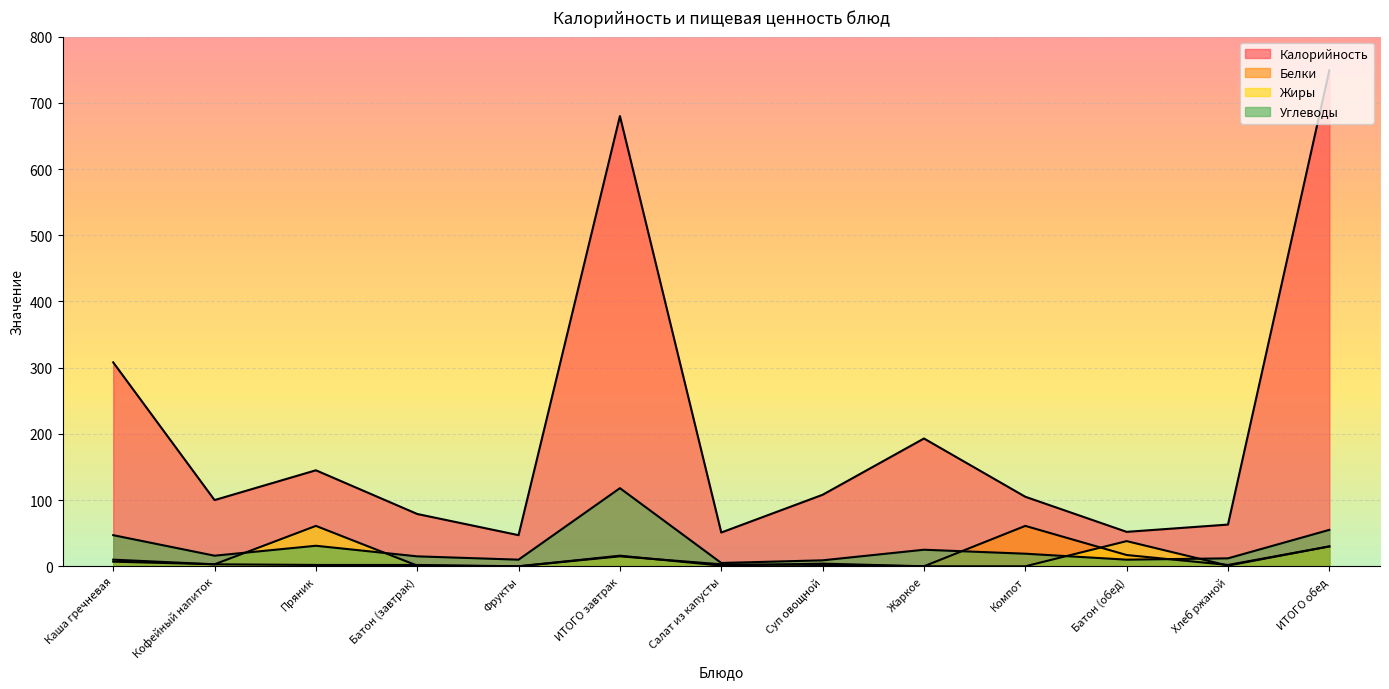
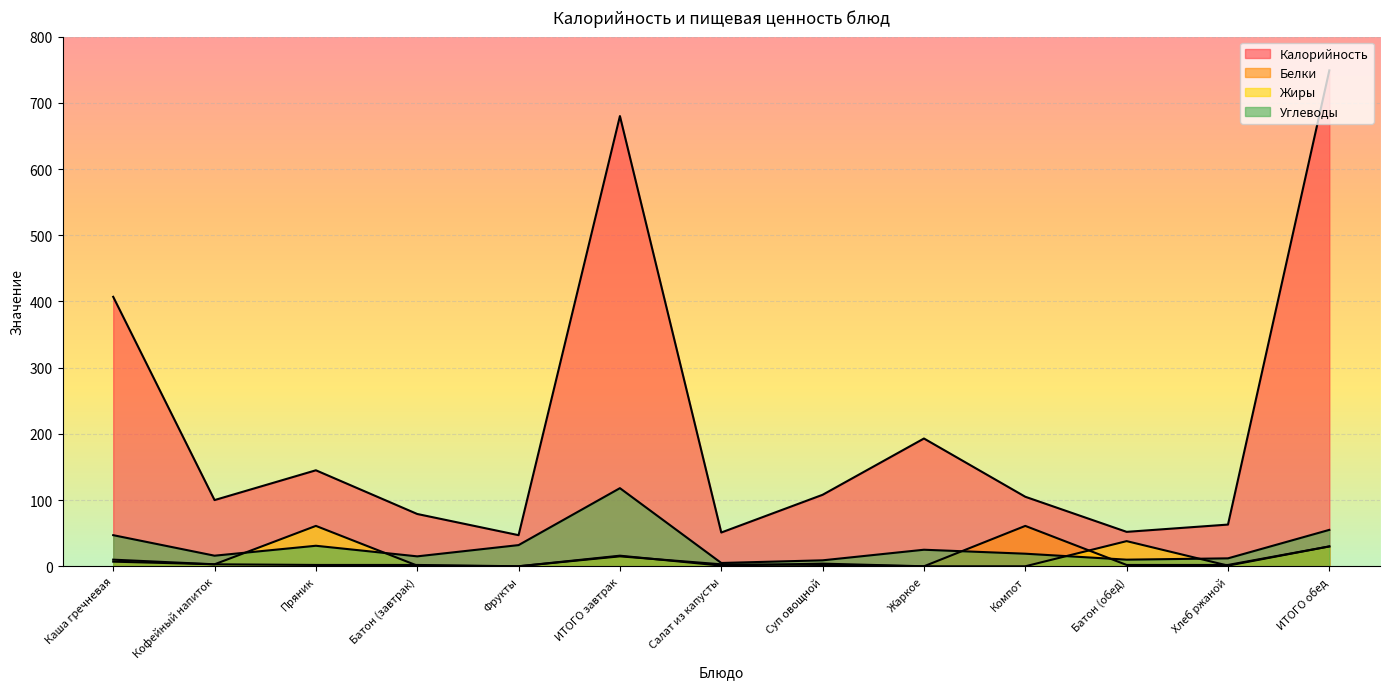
  {
    "Калорийность": {
-     "Каша гречневая": 310,
+     "Каша гречневая": 410,
      "Кофейный напиток": 100,
      "Пряник": 150,
      "Батон (завтрак)": 80,
      "Фрукты": 50,
      "ИТОГО завтрак": 680,
      "Салат из капусты": 50,
      "Суп овощной": 110,
      "Жаркое": 190,
      "Компот": 110,
      "Батон (обед)": 50,
      "Хлеб ржаной": 60
    },
    "Белки": {
      "Пряник": 0,
      "Компот": 60,
-     "Батон (обед)": 20
+     "Батон (обед)": 0
    },
    "Жиры": {
      "Пряник": 60,
      "Компот": 0,
      "Батон (обед)": 40
    },
    "Углеводы": {
      "Каша гречневая": 50,
      "Кофейный напиток": 20,
      "Пряник": 30,
      "Батон (завтрак)": 20,
-     "Фрукты": 10,
+     "Фрукты": 30,
      "ИТОГО завтрак": 120,
      "Суп овощной": 10,
      "Жаркое": 30,
      "Компот": 20,
      "Батон (обед)": 10,
      "Хлеб ржаной": 10,
      "ИТОГО обед": 60
    }
  }
